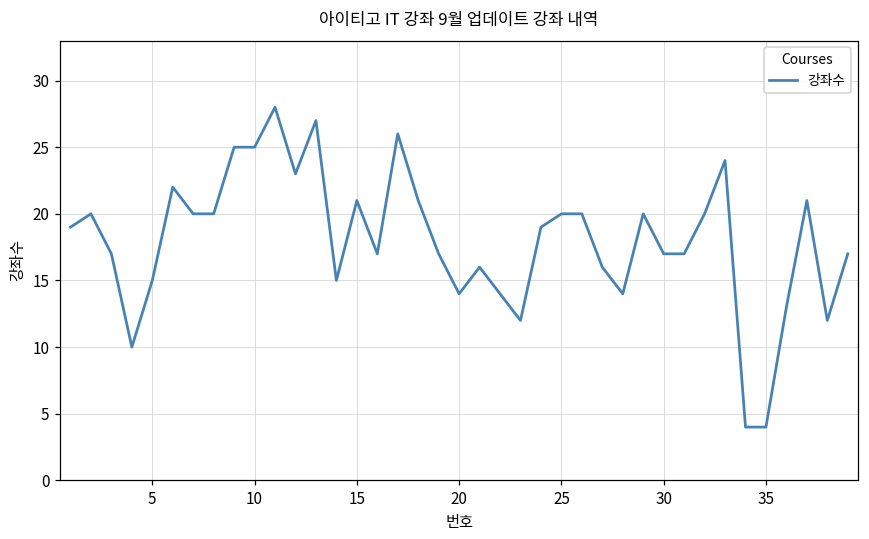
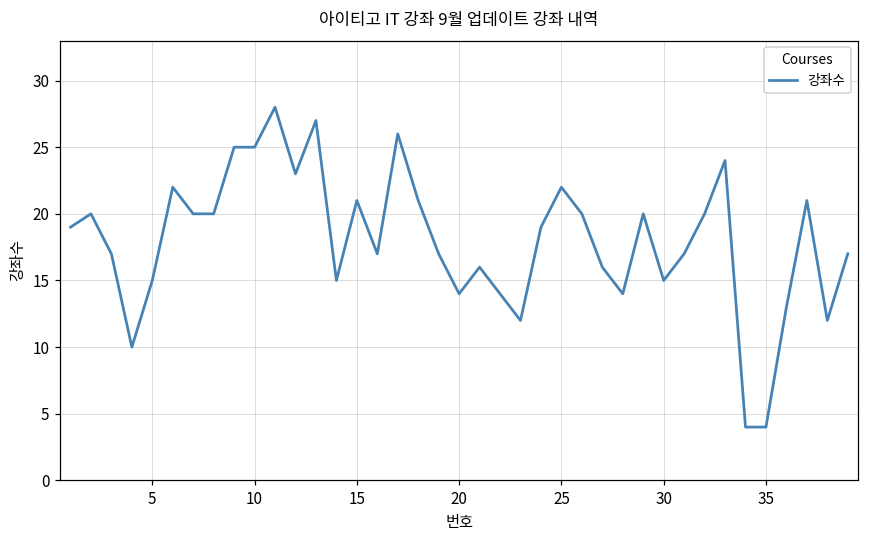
  {
    "5": 15,
    "10": 25,
    "15": 21,
    "20": 14,
-   "25": 20,
-   "30": 17,
+   "25": 22,
+   "30": 15,
    "35": 4
  }
